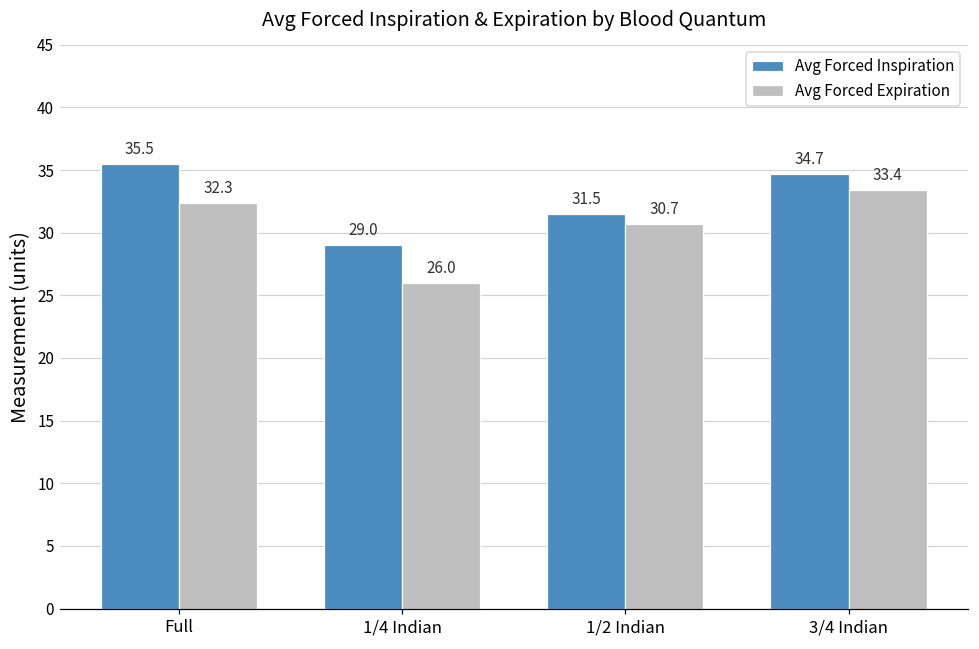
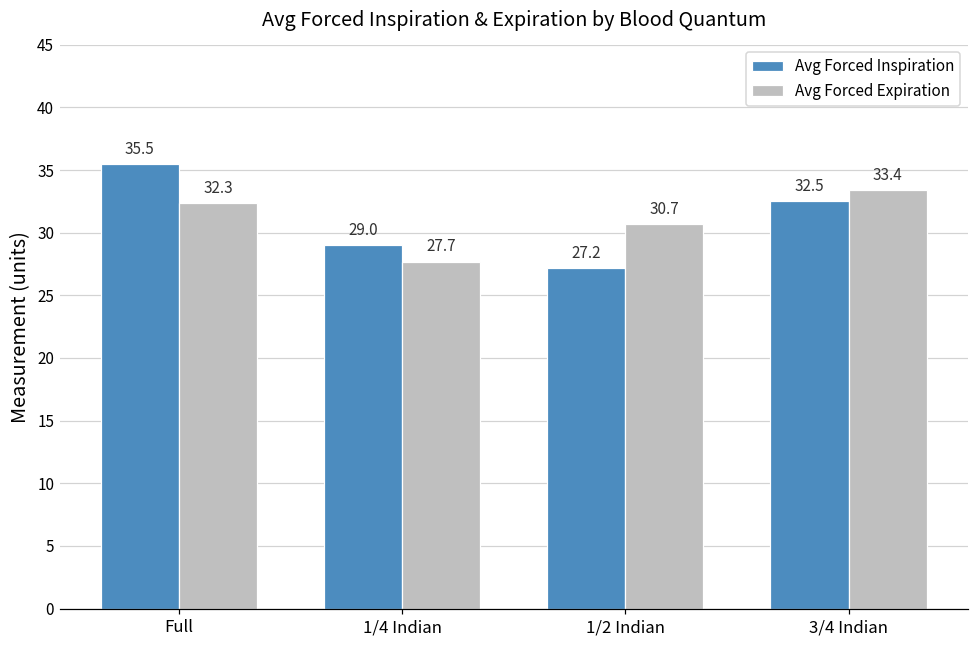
  {
    "Avg Forced Inspiration": {
      "Full": 35.5,
      "1/4 Indian": 29.0,
-     "1/2 Indian": 31.5,
-     "3/4 Indian": 34.7
+     "1/2 Indian": 27.2,
+     "3/4 Indian": 32.5
    },
    "Avg Forced Expiration": {
      "Full": 32.3,
-     "1/4 Indian": 26.0,
+     "1/4 Indian": 27.7,
      "1/2 Indian": 30.7,
      "3/4 Indian": 33.4
    }
  }
